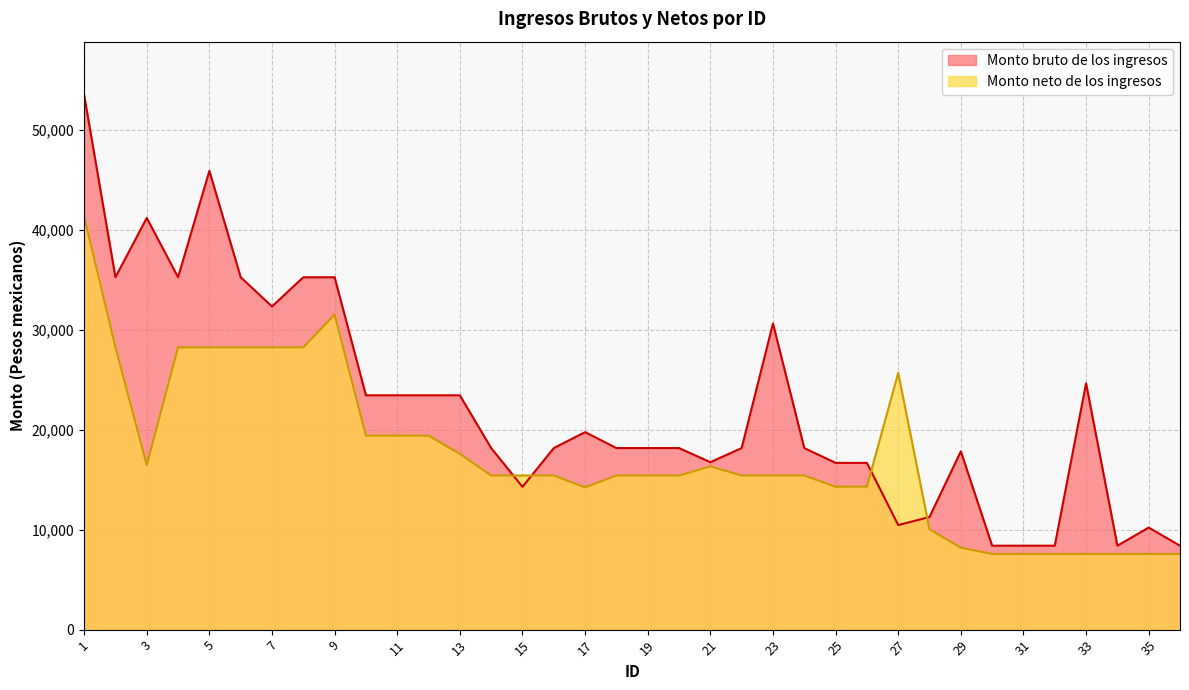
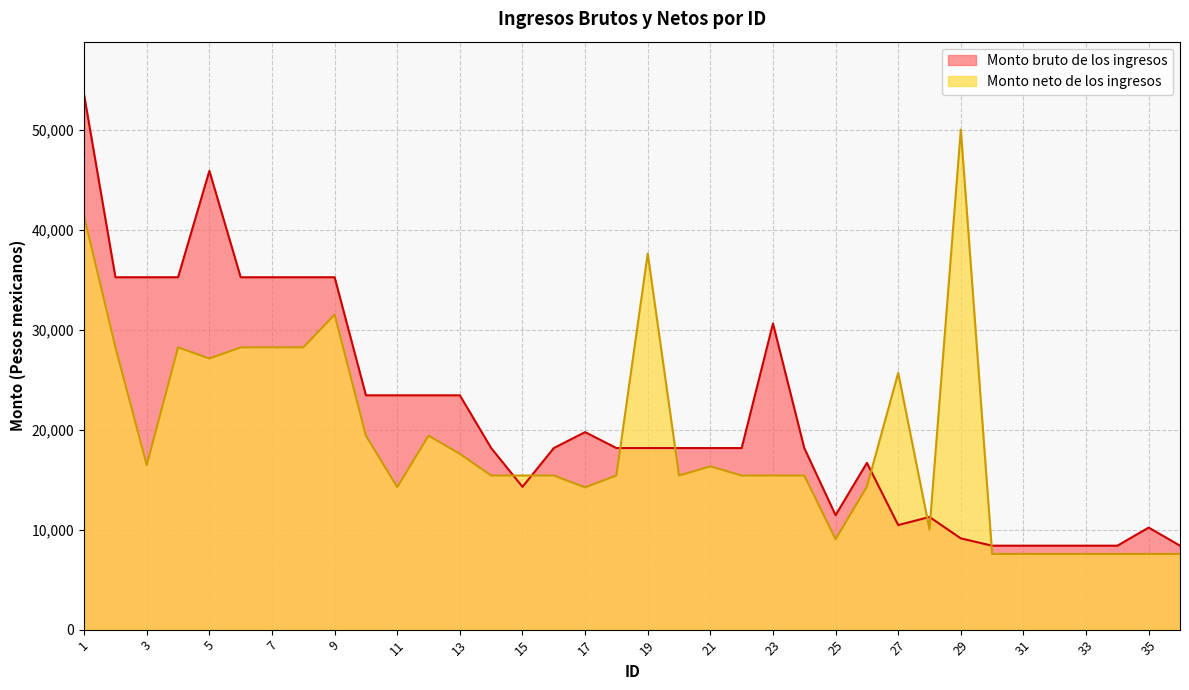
  {
    "Monto bruto de los ingresos": {
      "1": "53,000",
-     "3": "41,000",
+     "3": "35,000",
      "5": "46,000",
-     "7": "32,000",
+     "7": "35,000",
      "9": "35,000",
      "11": "23,000",
      "13": "23,000",
      "15": "14,000",
      "17": "20,000",
      "19": "18,000",
-     "21": "17,000",
+     "21": "18,000",
      "23": "31,000",
-     "25": "17,000",
+     "25": "11,000",
      "27": "10,000",
-     "29": "18,000",
+     "29": "9,000",
      "31": "8,000",
-     "33": "25,000",
+     "33": "8,000",
      "35": "10,000"
    },
    "Monto neto de los ingresos": {
      "1": "41,000",
      "3": "16,000",
-     "5": "28,000",
+     "5": "27,000",
      "7": "28,000",
      "9": "32,000",
-     "11": "19,000",
+     "11": "14,000",
      "13": "18,000",
      "15": "15,000",
      "17": "14,000",
-     "19": "15,000",
+     "19": "38,000",
      "21": "16,000",
      "23": "15,000",
-     "25": "14,000",
+     "25": "9,000",
      "27": "26,000",
-     "29": "8,000",
+     "29": "50,000",
      "31": "8,000",
      "33": "8,000",
      "35": "8,000"
    }
  }
